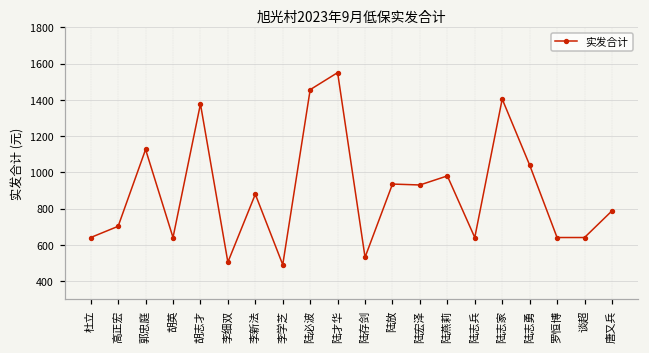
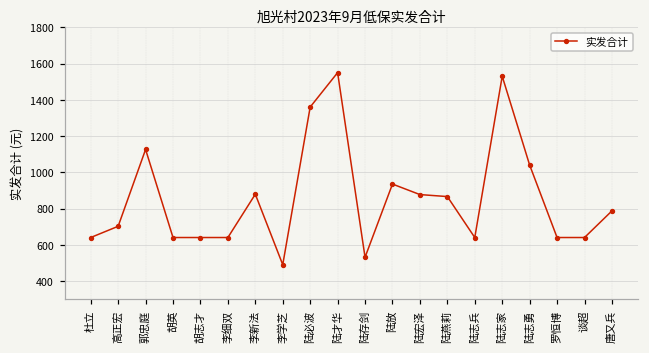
  {
    "杜立": 640,
    "高正宏": 700,
    "郭忠庭": 1130,
    "胡英": 640,
-   "胡志才": 1380,
-   "李细双": 500,
+   "胡志才": 640,
+   "李细双": 640,
    "李新法": 880,
    "李学芝": 490,
-   "陆必波": 1460,
+   "陆必波": 1360,
    "陆才华": 1550,
    "陆存剑": 530,
    "陆放": 940,
-   "陆宏泽": 930,
-   "陆燕莉": 980,
+   "陆宏泽": 880,
+   "陆燕莉": 870,
    "陆志兵": 640,
-   "陆志家": 1400,
+   "陆志家": 1530,
    "陆志勇": 1040,
    "罗恒博": 640,
    "谈超": 640,
    "唐又兵": 790
  }
